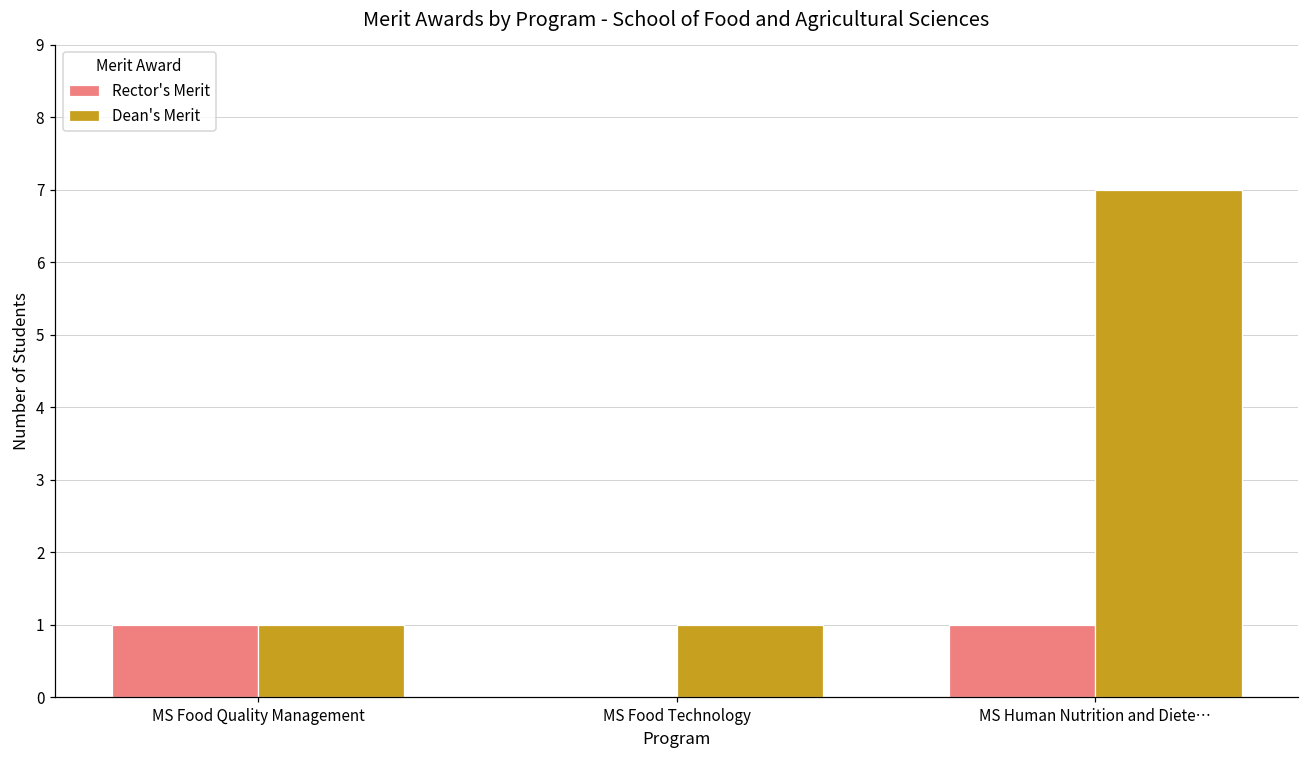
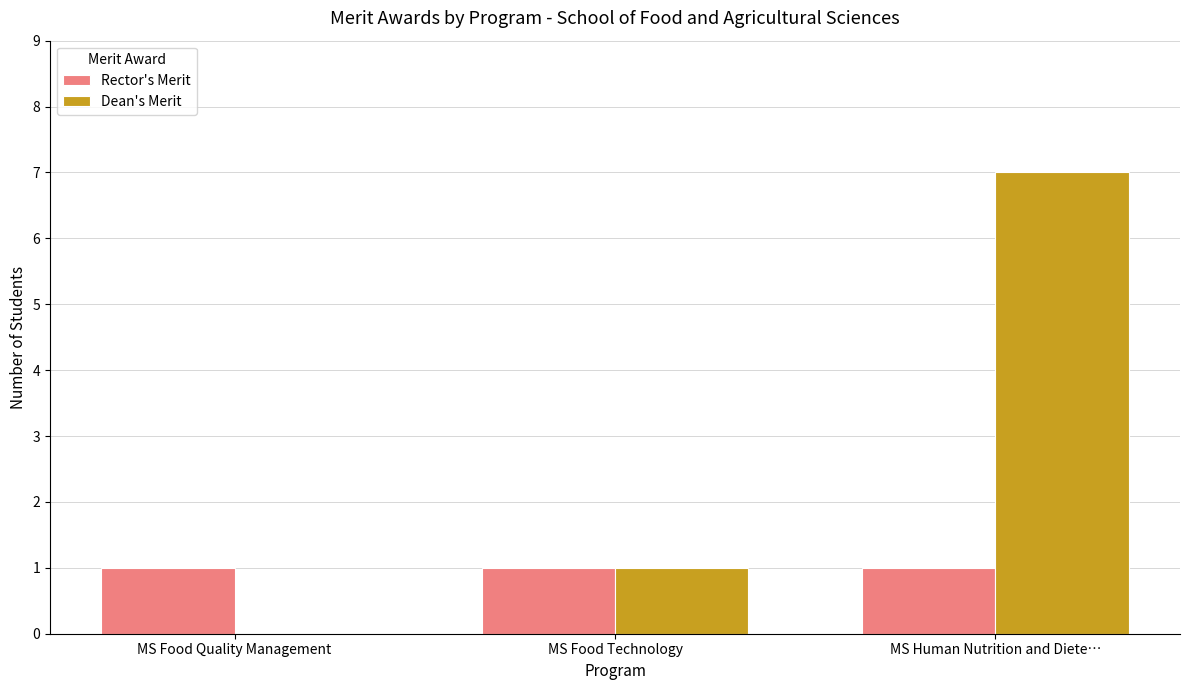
  {
    "Rector's Merit": {
      "MS Food Quality Management": 1,
-     "MS Food Technology": 0,
+     "MS Food Technology": 1,
      "MS Human Nutrition and Diete…": 1
    },
    "Dean's Merit": {
-     "MS Food Quality Management": 1,
+     "MS Food Quality Management": 0,
      "MS Food Technology": 1,
      "MS Human Nutrition and Diete…": 7
    }
  }
